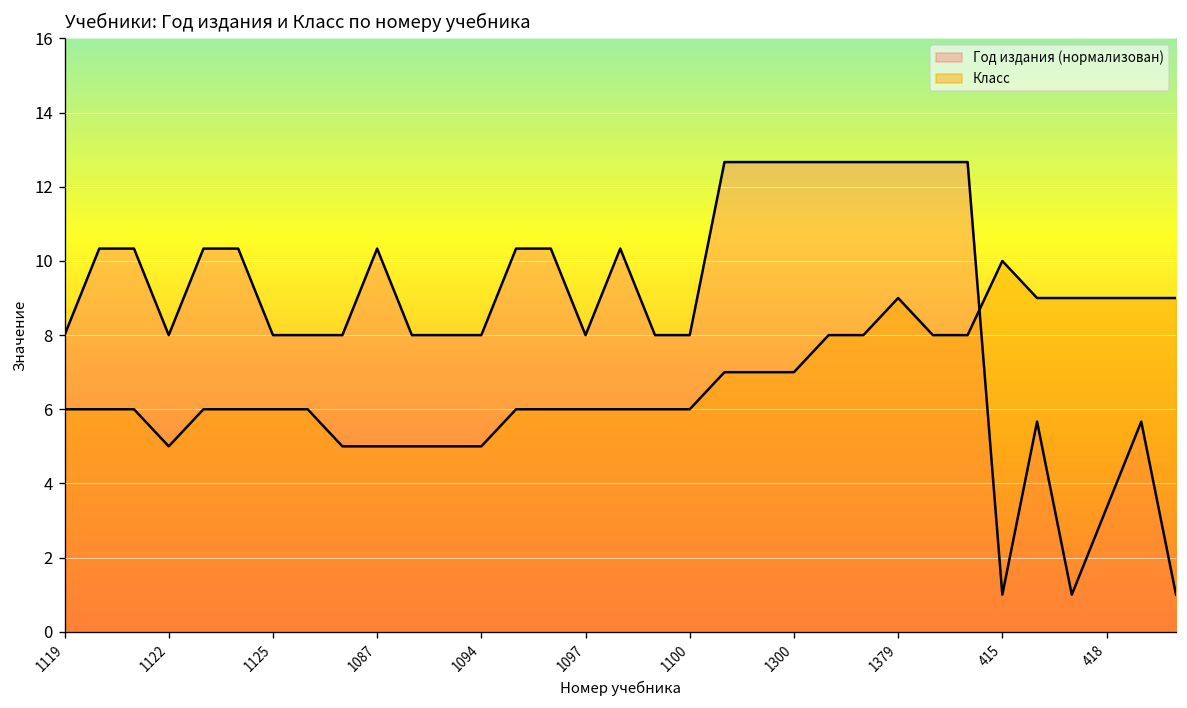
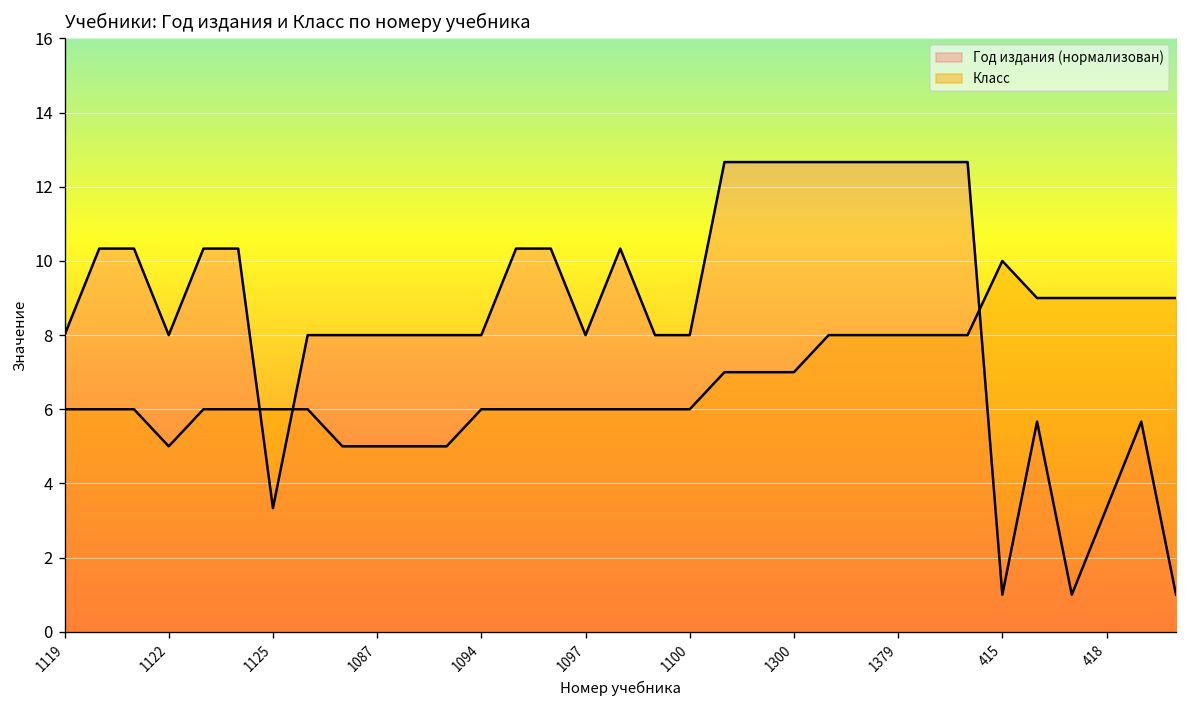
  {
    "Год издания (нормализован)": {
      "1119": 8.0,
      "1122": 8.0,
-     "1125": 8.0,
-     "1087": 10.3,
+     "1125": 3.3,
+     "1087": 8.0,
      "1094": 8.0,
      "1097": 8.0,
      "1100": 8.0,
      "1300": 12.7,
      "1379": 12.7,
      "415": 1.0,
      "418": 3.3
    },
    "Класс": {
      "1119": 6,
      "1122": 5,
      "1125": 6,
      "1087": 5,
-     "1094": 5,
+     "1094": 6,
      "1097": 6,
      "1100": 6,
      "1300": 7,
-     "1379": 9,
+     "1379": 8,
      "415": 10,
      "418": 9
    }
  }
